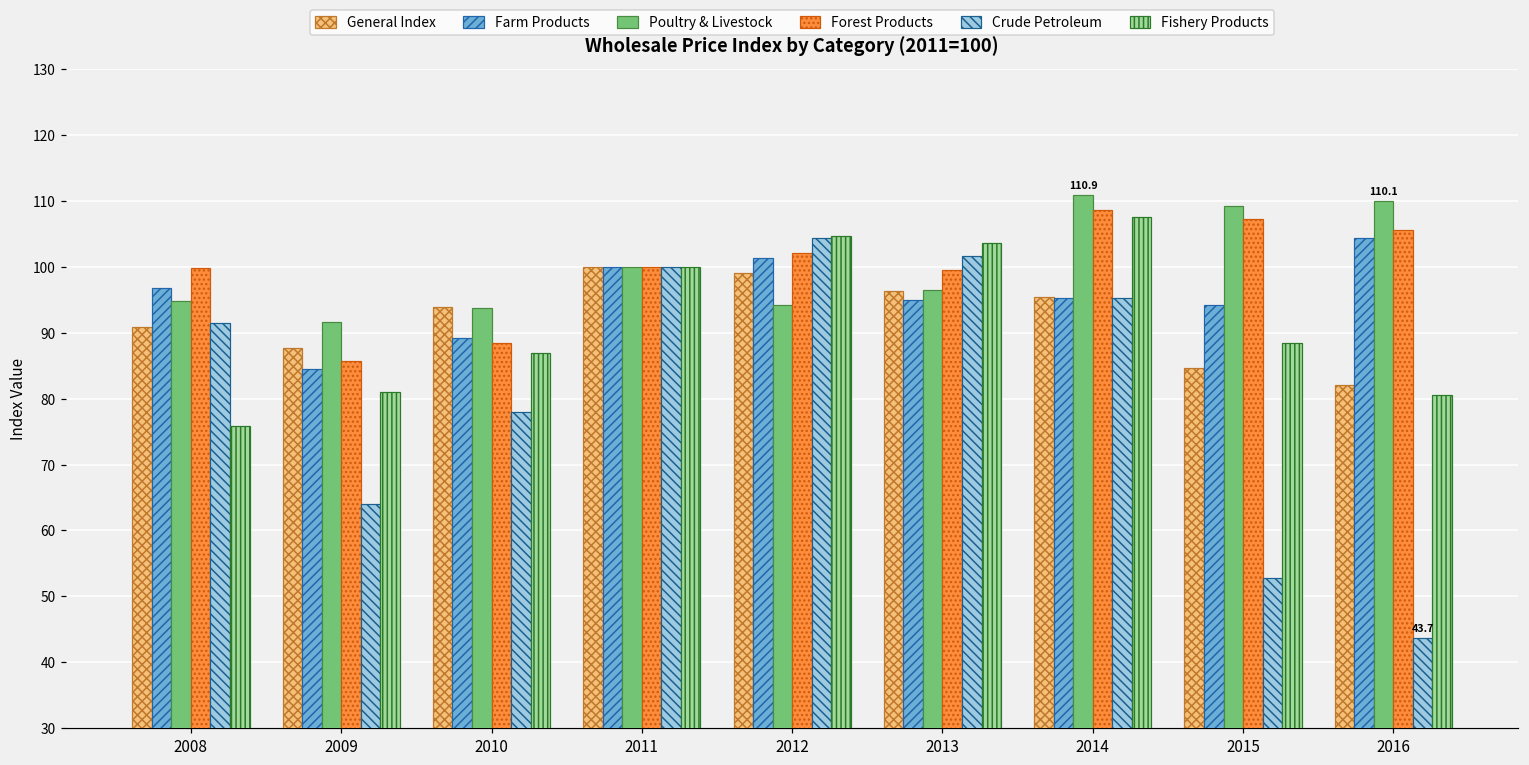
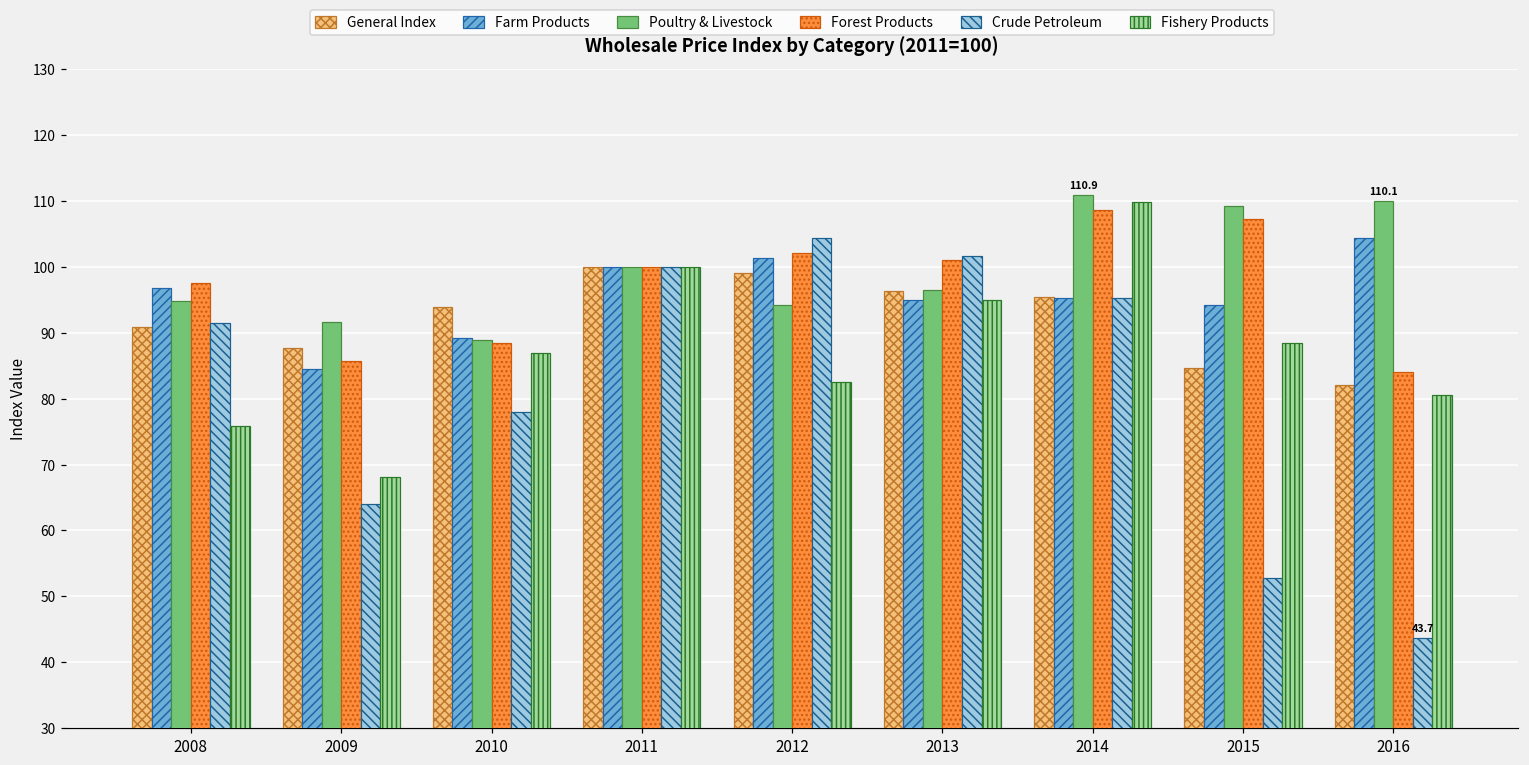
  {
    "General Index": {
      "2008": 91,
      "2009": 88,
      "2010": 94,
      "2011": 100,
      "2012": 99,
      "2013": 96,
      "2014": 95,
      "2015": 85,
      "2016": 82
    },
    "Poultry & Livestock": {
      "2008": 95,
      "2009": 92,
-     "2010": 94,
+     "2010": 89,
      "2011": 100,
      "2012": 94,
      "2013": 97,
      "2015": 109
    },
    "Forest Products": {
-     "2008": 100,
+     "2008": 98,
      "2009": 86,
      "2010": 88,
      "2011": 100,
      "2012": 102,
-     "2013": 100,
+     "2013": 101,
      "2014": 109,
      "2015": 107,
-     "2016": 106
+     "2016": 84
    },
    "Fishery Products": {
      "2008": 76,
-     "2009": 81,
+     "2009": 68,
      "2010": 87,
      "2011": 100,
-     "2012": 105,
-     "2013": 104,
-     "2014": 108,
+     "2012": 83,
+     "2013": 95,
+     "2014": 110,
      "2015": 88,
      "2016": 81
    }
  }
